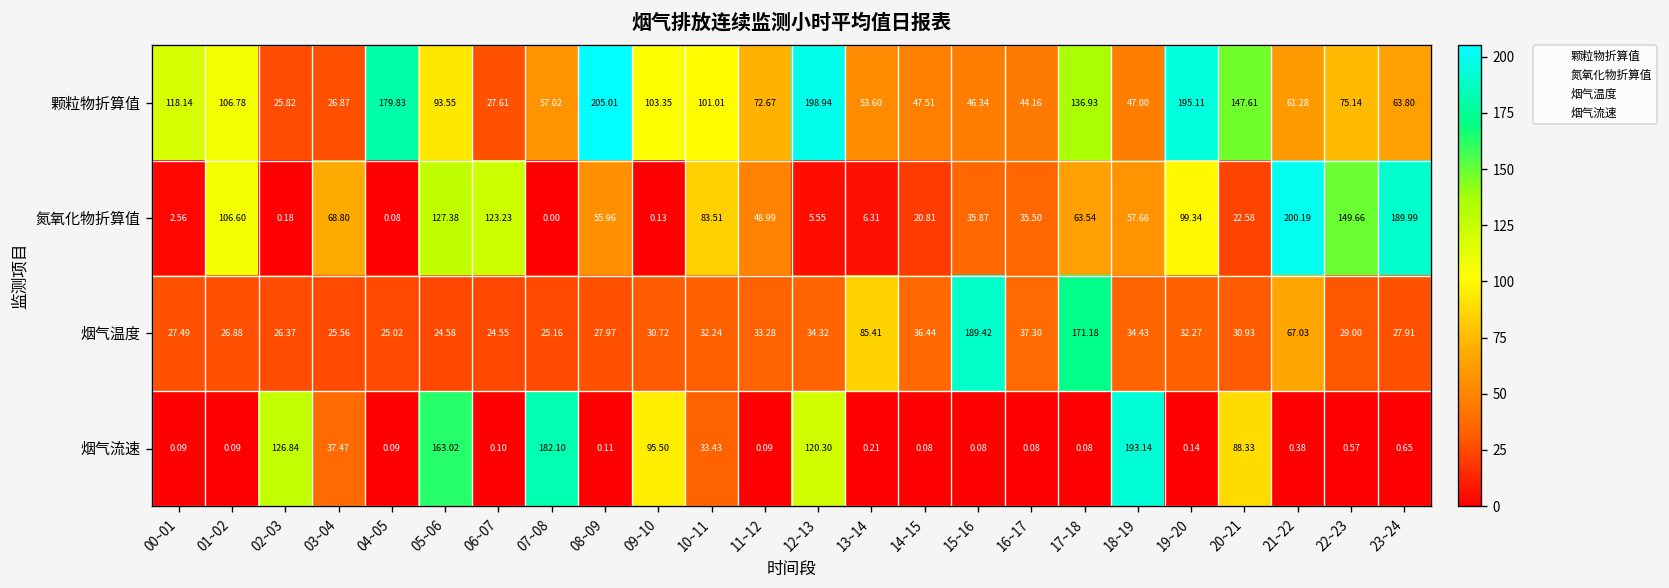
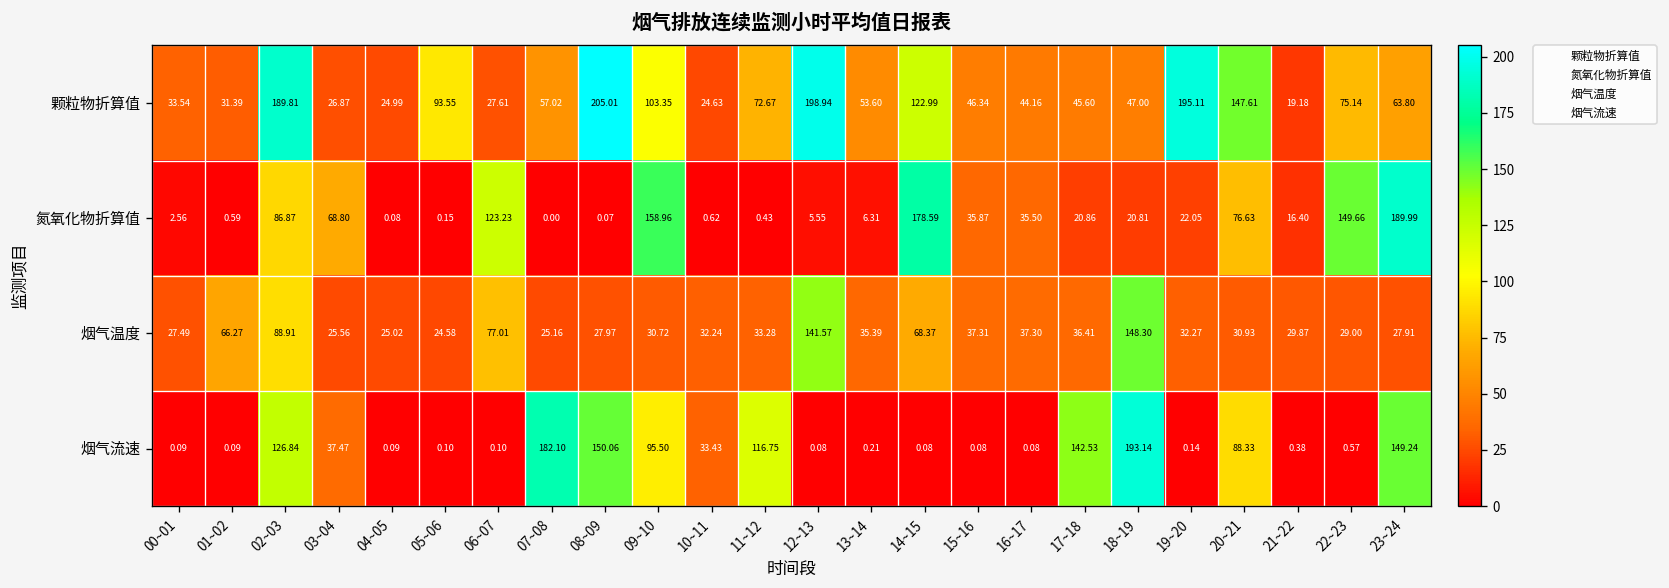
  {
    "颗粒物折算值": {
-     "00~01": 118.14,
-     "01~02": 106.78,
-     "02~03": 25.82,
+     "00~01": 33.54,
+     "01~02": 31.39,
+     "02~03": 189.81,
      "03~04": 26.87,
-     "04~05": 179.83,
+     "04~05": 24.99,
      "05~06": 93.55,
      "06~07": 27.61,
      "07~08": 57.02,
      "08~09": 205.01,
      "09~10": 103.35,
-     "10~11": 101.01,
+     "10~11": 24.63,
      "11~12": 72.67,
      "12~13": 198.94,
      "13~14": 53.60,
-     "14~15": 47.51,
+     "14~15": 122.99,
      "15~16": 46.34,
      "16~17": 44.16,
-     "17~18": 136.93,
+     "17~18": 45.60,
      "18~19": 47.00,
      "19~20": 195.11,
      "20~21": 147.61,
-     "21~22": 61.28,
+     "21~22": 19.18,
      "22~23": 75.14,
      "23~24": 63.80
    },
    "氮氧化物折算值": {
      "00~01": 2.56,
-     "01~02": 106.60,
-     "02~03": 0.18,
+     "01~02": 0.59,
+     "02~03": 86.87,
      "03~04": 68.80,
      "04~05": 0.08,
-     "05~06": 127.38,
+     "05~06": 0.15,
      "06~07": 123.23,
      "07~08": 0.00,
-     "08~09": 55.96,
-     "09~10": 0.13,
-     "10~11": 83.51,
-     "11~12": 48.99,
+     "08~09": 0.07,
+     "09~10": 158.96,
+     "10~11": 0.62,
+     "11~12": 0.43,
      "12~13": 5.55,
      "13~14": 6.31,
-     "14~15": 20.81,
+     "14~15": 178.59,
      "15~16": 35.87,
      "16~17": 35.50,
-     "17~18": 63.54,
-     "18~19": 57.66,
-     "19~20": 99.34,
-     "20~21": 22.58,
-     "21~22": 200.19,
+     "17~18": 20.86,
+     "18~19": 20.81,
+     "19~20": 22.05,
+     "20~21": 76.63,
+     "21~22": 16.40,
      "22~23": 149.66,
      "23~24": 189.99
    },
    "烟气温度": {
      "00~01": 27.49,
-     "01~02": 26.88,
-     "02~03": 26.37,
+     "01~02": 66.27,
+     "02~03": 88.91,
      "03~04": 25.56,
      "04~05": 25.02,
      "05~06": 24.58,
-     "06~07": 24.55,
+     "06~07": 77.01,
      "07~08": 25.16,
      "08~09": 27.97,
      "09~10": 30.72,
      "10~11": 32.24,
      "11~12": 33.28,
-     "12~13": 34.32,
-     "13~14": 85.41,
-     "14~15": 36.44,
-     "15~16": 189.42,
+     "12~13": 141.57,
+     "13~14": 35.39,
+     "14~15": 68.37,
+     "15~16": 37.31,
      "16~17": 37.30,
-     "17~18": 171.18,
-     "18~19": 34.43,
+     "17~18": 36.41,
+     "18~19": 148.30,
      "19~20": 32.27,
      "20~21": 30.93,
-     "21~22": 67.03,
+     "21~22": 29.87,
      "22~23": 29.00,
      "23~24": 27.91
    },
    "烟气流速": {
      "00~01": 0.09,
      "01~02": 0.09,
      "02~03": 126.84,
      "03~04": 37.47,
      "04~05": 0.09,
-     "05~06": 163.02,
+     "05~06": 0.10,
      "06~07": 0.10,
      "07~08": 182.10,
-     "08~09": 0.11,
+     "08~09": 150.06,
      "09~10": 95.50,
      "10~11": 33.43,
-     "11~12": 0.09,
-     "12~13": 120.30,
+     "11~12": 116.75,
+     "12~13": 0.08,
      "13~14": 0.21,
      "14~15": 0.08,
      "15~16": 0.08,
      "16~17": 0.08,
-     "17~18": 0.08,
+     "17~18": 142.53,
      "18~19": 193.14,
      "19~20": 0.14,
      "20~21": 88.33,
      "21~22": 0.38,
      "22~23": 0.57,
-     "23~24": 0.65
+     "23~24": 149.24
    }
  }
